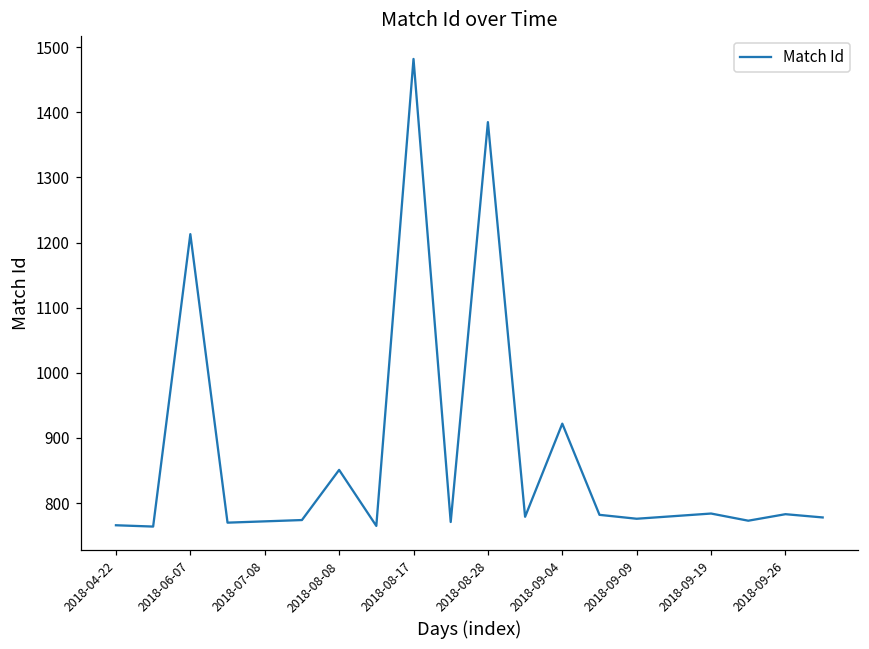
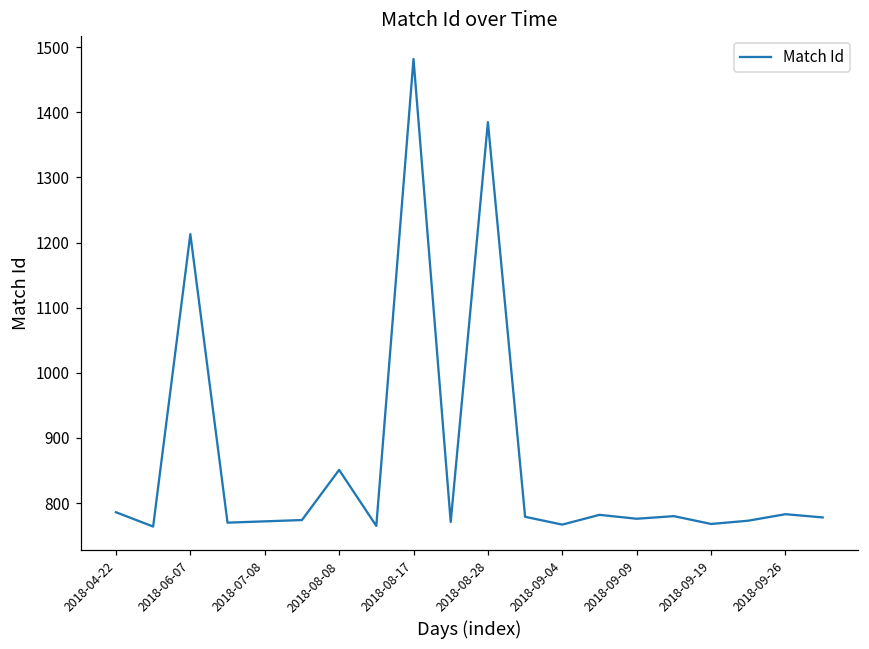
  {
-   "2018-04-22": 770,
+   "2018-04-22": 790,
    "2018-06-07": 1210,
    "2018-08-08": 850,
    "2018-08-17": 1480,
    "2018-08-28": 1390,
-   "2018-09-04": 920,
+   "2018-09-04": 770,
    "2018-09-09": 780,
-   "2018-09-19": 780
+   "2018-09-19": 770
  }
